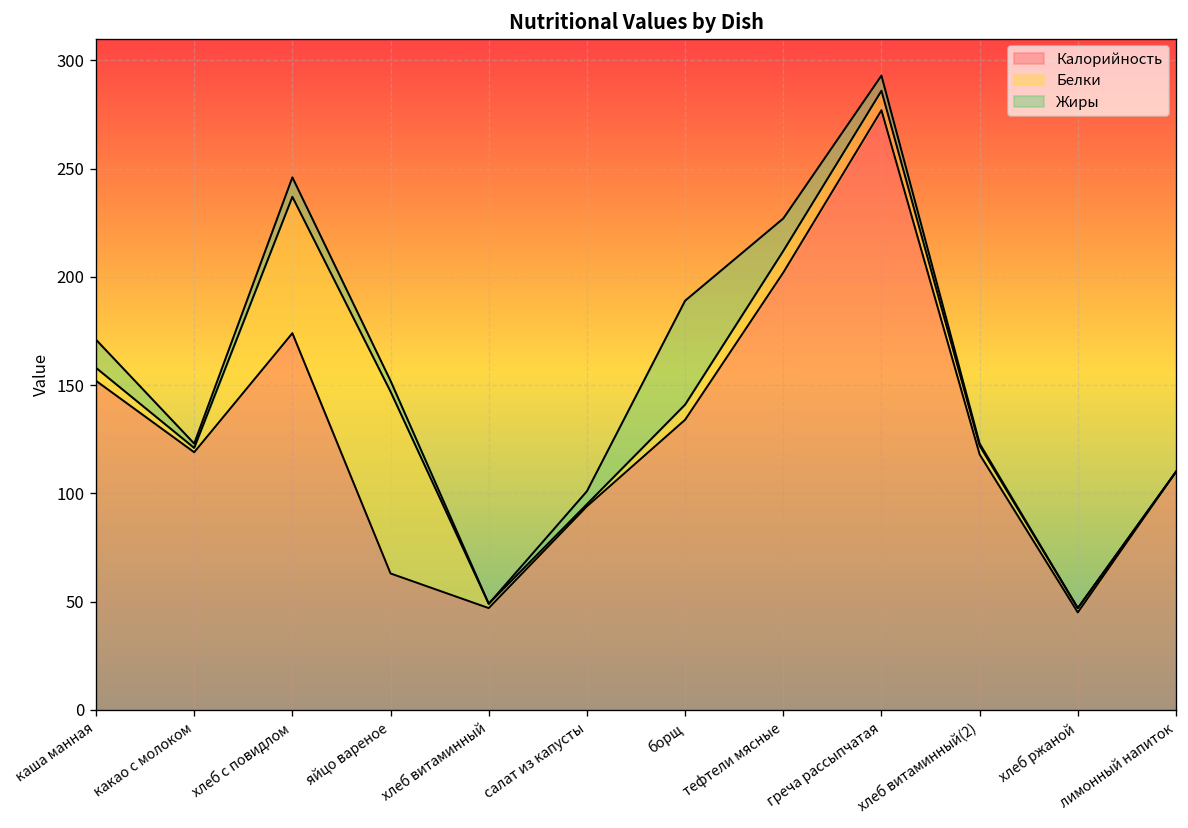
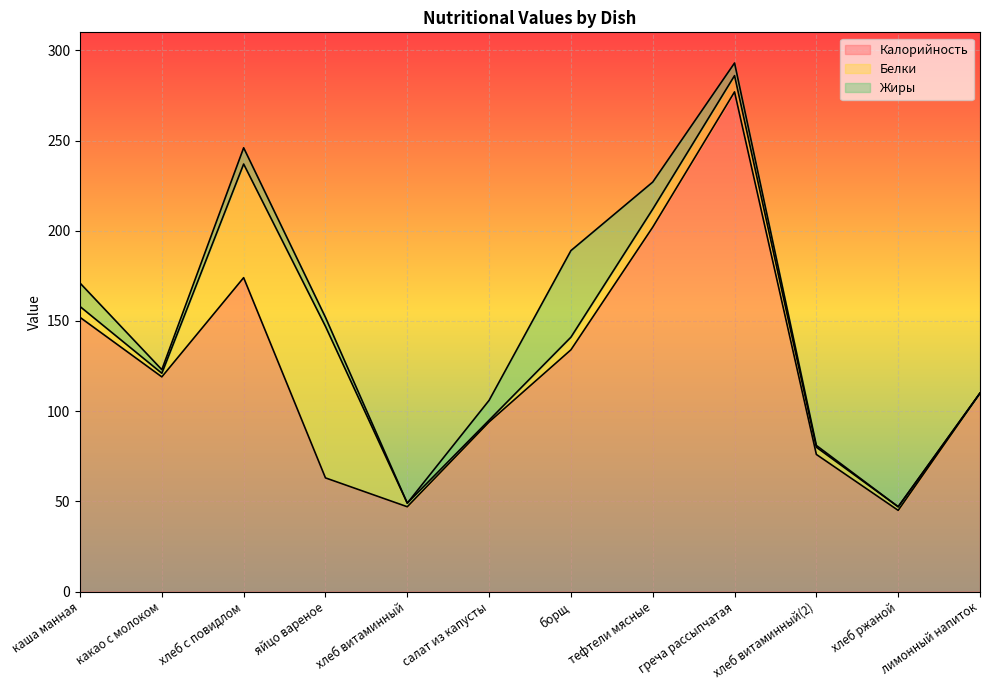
  {
    "Калорийность": {
      "каша манная": 152,
      "какао с молоком": 119,
      "хлеб с повидлом": 174,
      "яйцо вареное": 63,
      "хлеб витаминный": 47,
      "борщ": 134,
      "тефтели мясные": 202,
      "греча рассыпчатая": 277,
-     "хлеб витаминный(2)": 118,
+     "хлеб витаминный(2)": 76,
      "хлеб ржаной": 45
    },
    "Белки": {
      "каша манная": 6,
      "какао с молоком": 2,
      "хлеб с повидлом": 63,
      "яйцо вареное": 84,
      "борщ": 7,
      "тефтели мясные": 10,
      "греча рассыпчатая": 9
    },
    "Жиры": {
      "каша манная": 13,
      "какао с молоком": 2,
      "хлеб с повидлом": 9,
      "яйцо вареное": 5,
-     "салат из капусты": 6,
+     "салат из капусты": 11,
      "борщ": 48,
      "тефтели мясные": 15,
      "греча рассыпчатая": 7
    }
  }
